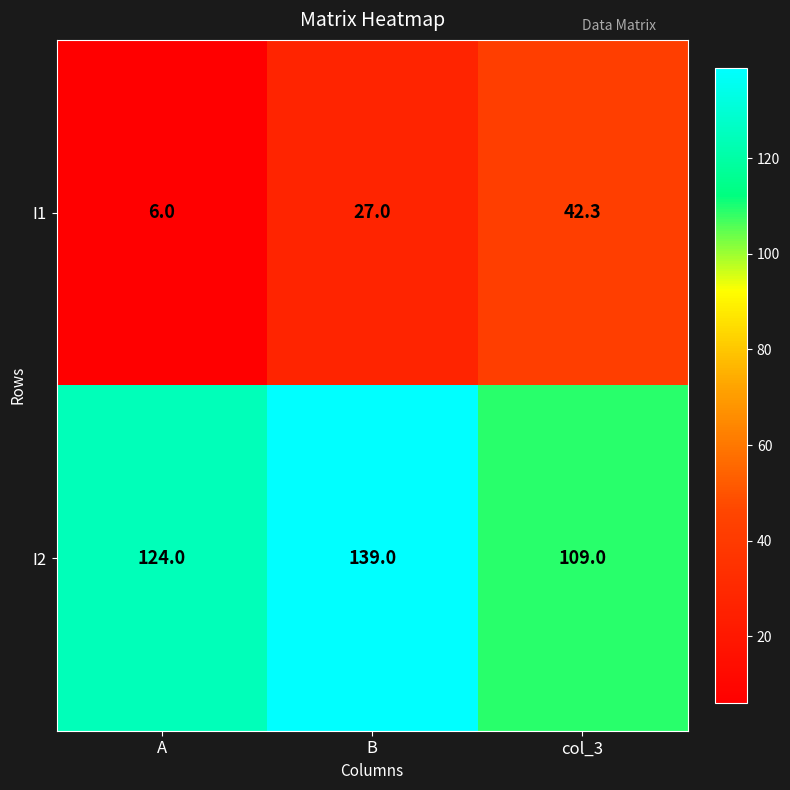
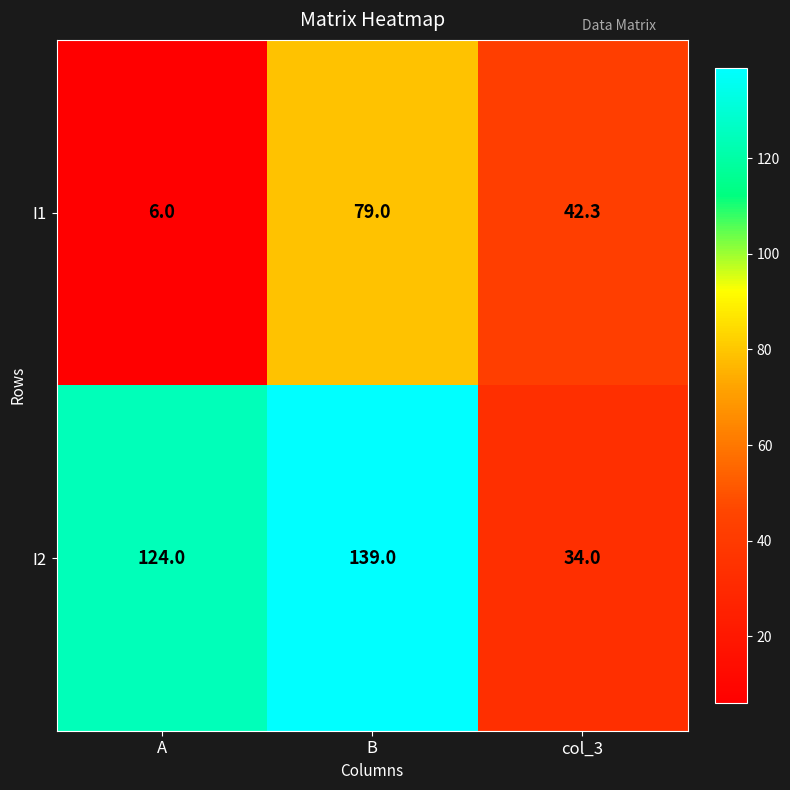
  {
    "I1": {
      "A": 6.0,
-     "B": 27.0,
+     "B": 79.0,
      "col_3": 42.3
    },
    "I2": {
      "A": 124.0,
      "B": 139.0,
-     "col_3": 109.0
+     "col_3": 34.0
    }
  }
